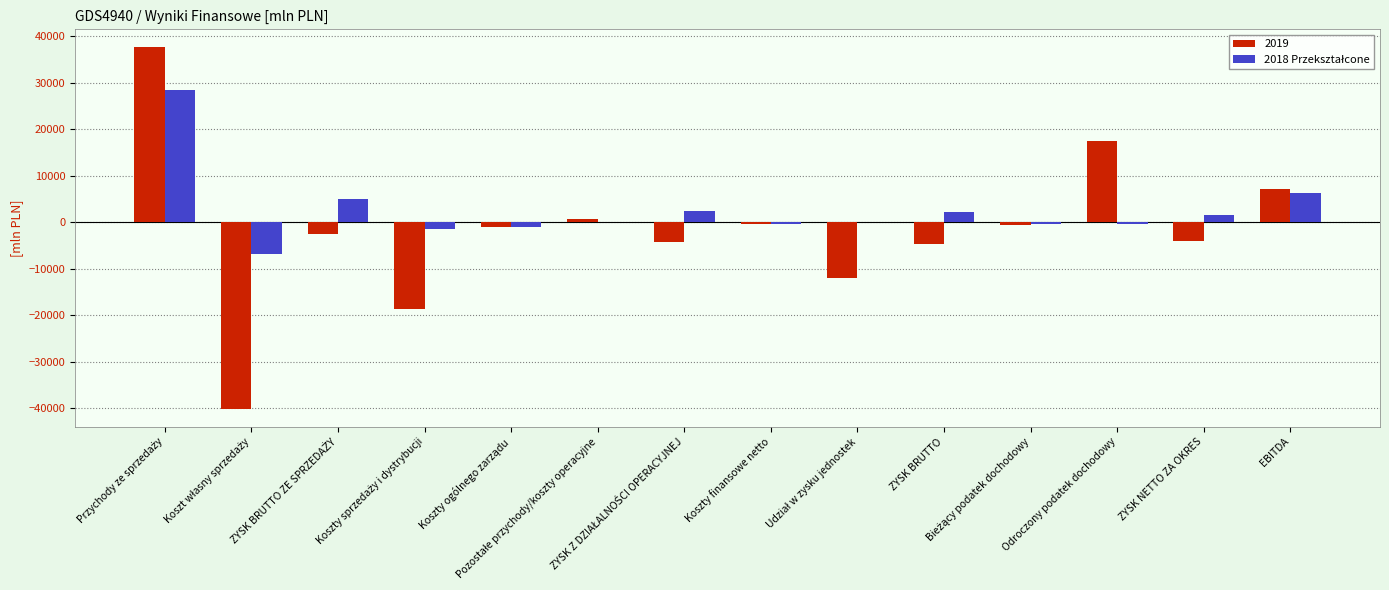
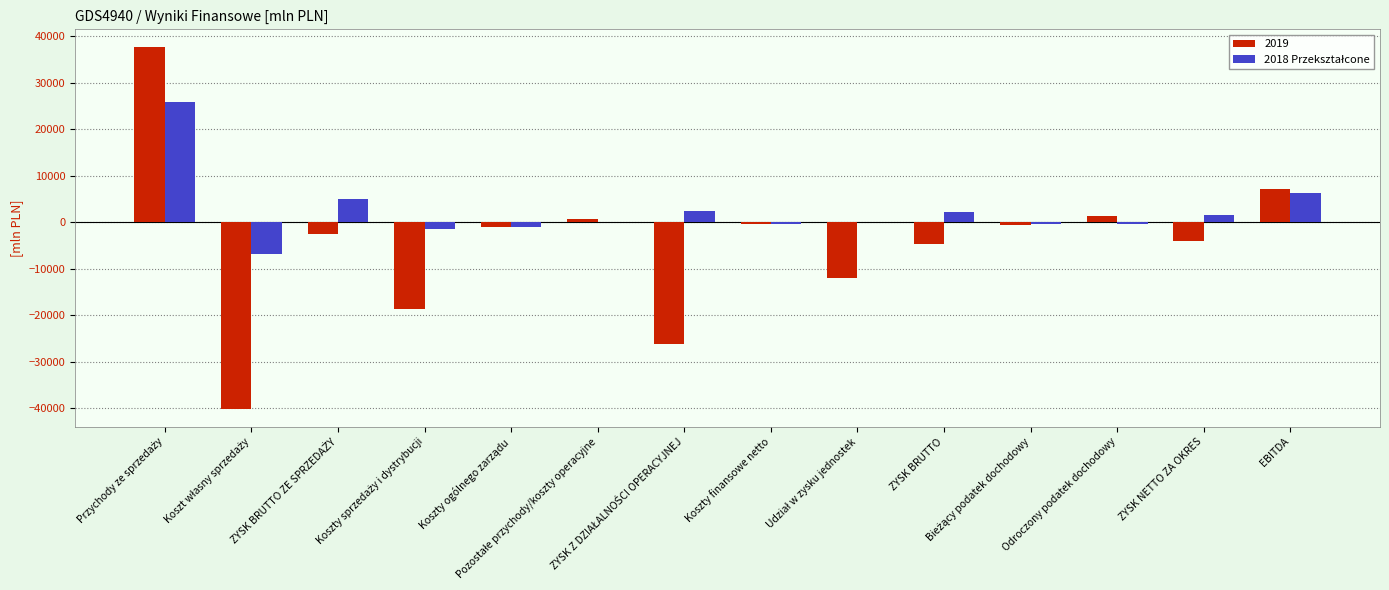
  {
    "2019": {
      "Przychody ze sprzedaży": 38000,
      "Koszt własny sprzedaży": -40000,
      "ZYSK BRUTTO ZE SPRZEDAŻY": -3000,
      "Koszty sprzedaży i dystrybucji": -19000,
      "Koszty ogólnego zarządu": -1000,
      "Pozostałe przychody/koszty operacyjne": 1000,
-     "ZYSK Z DZIAŁALNOŚCI OPERACYJNEJ": -4000,
+     "ZYSK Z DZIAŁALNOŚCI OPERACYJNEJ": -26000,
      "Udział w zysku jednostek": -12000,
      "ZYSK BRUTTO": -5000,
      "Bieżący podatek dochodowy": -1000,
-     "Odroczony podatek dochodowy": 17000,
+     "Odroczony podatek dochodowy": 1000,
      "ZYSK NETTO ZA OKRES": -4000,
      "EBITDA": 7000
    },
    "2018 Przekształcone": {
-     "Przychody ze sprzedaży": 29000,
+     "Przychody ze sprzedaży": 26000,
      "Koszt własny sprzedaży": -7000,
      "ZYSK BRUTTO ZE SPRZEDAŻY": 5000,
      "Koszty sprzedaży i dystrybucji": -1000,
      "Koszty ogólnego zarządu": -1000,
      "ZYSK Z DZIAŁALNOŚCI OPERACYJNEJ": 2000,
      "ZYSK BRUTTO": 2000,
      "ZYSK NETTO ZA OKRES": 2000,
      "EBITDA": 6000
    }
  }
